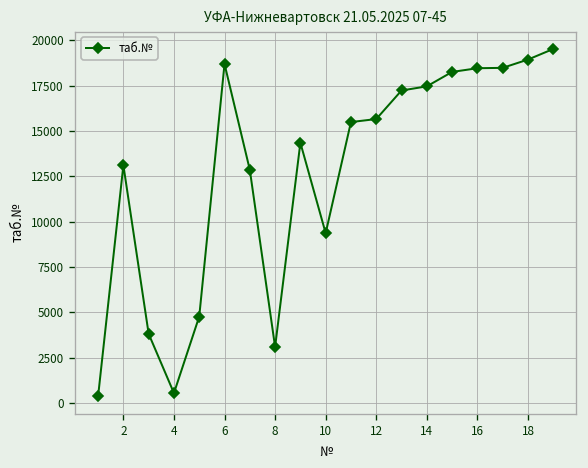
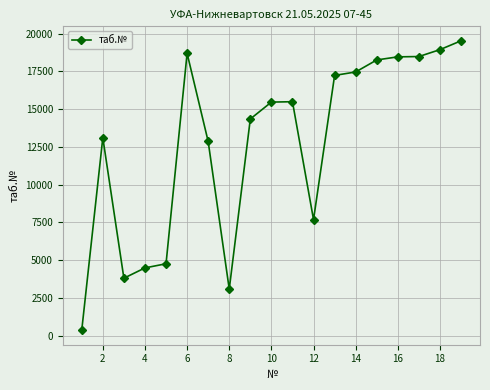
  {
    "2": 13100,
-   "4": 500,
+   "4": 4500,
    "6": 18700,
    "8": 3100,
-   "10": 9400,
-   "12": 15700,
+   "10": 15500,
+   "12": 7700,
    "14": 17500,
    "16": 18500,
    "18": 18900
  }
